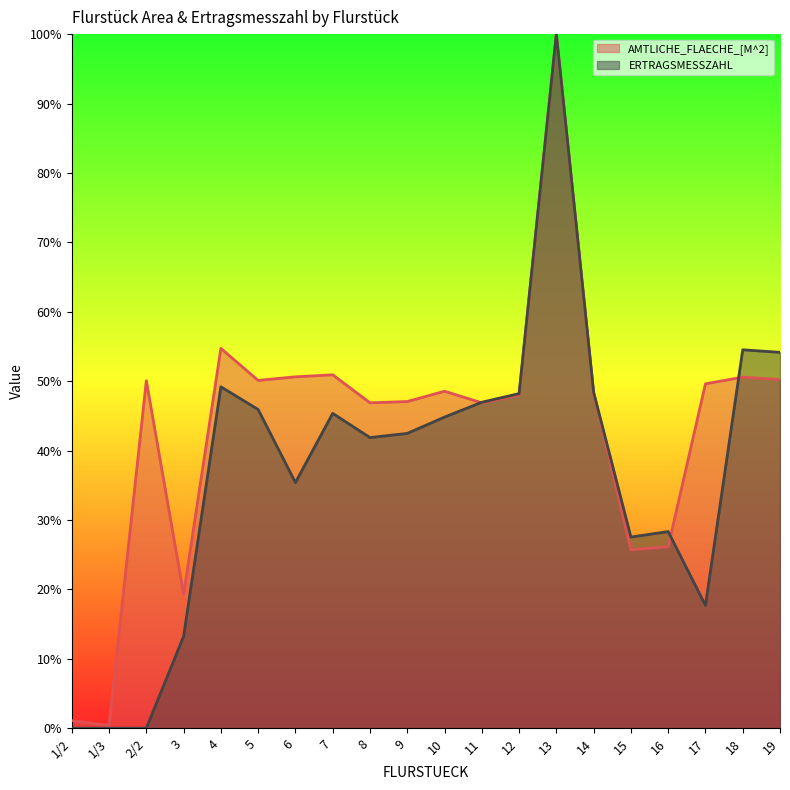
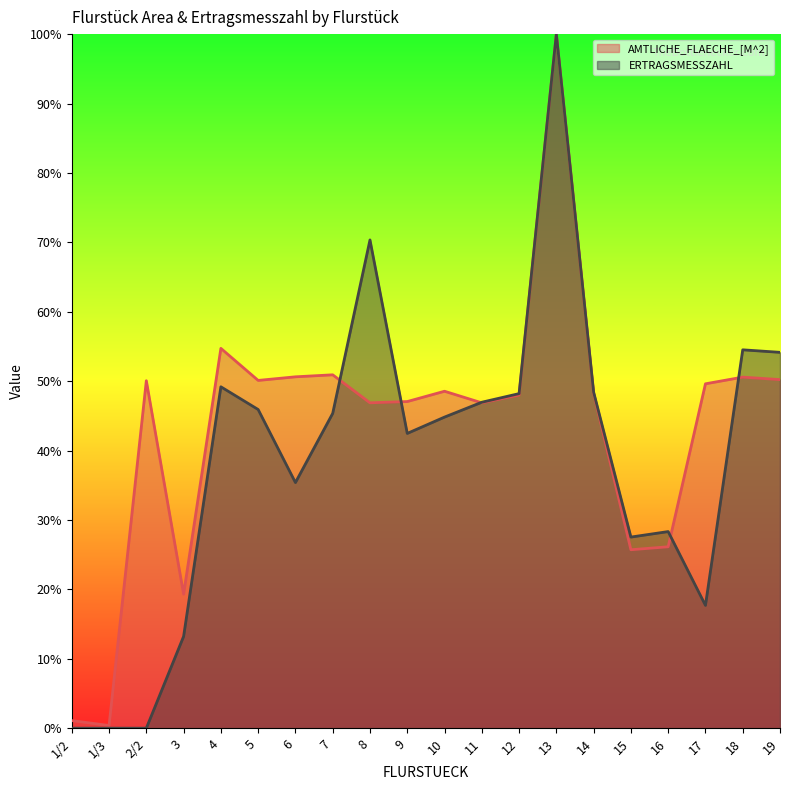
  {
    "AMTLICHE_FLAECHE_[M^2]": {
      "1/2": "1%",
      "1/3": "0%",
      "2/2": "50%",
      "3": "19%",
      "4": "55%",
      "5": "50%",
      "6": "51%",
      "7": "51%",
      "8": "47%",
      "9": "47%",
      "10": "49%",
      "15": "26%",
      "16": "26%",
      "17": "50%",
      "18": "51%",
      "19": "50%"
    },
    "ERTRAGSMESSZAHL": {
      "1/2": "0%",
      "1/3": "0%",
      "2/2": "0%",
      "3": "13%",
      "4": "49%",
      "5": "46%",
      "6": "35%",
      "7": "45%",
-     "8": "42%",
+     "8": "70%",
      "9": "42%",
      "10": "45%",
      "15": "28%",
      "16": "28%",
      "17": "18%",
      "18": "55%",
      "19": "54%"
    }
  }
